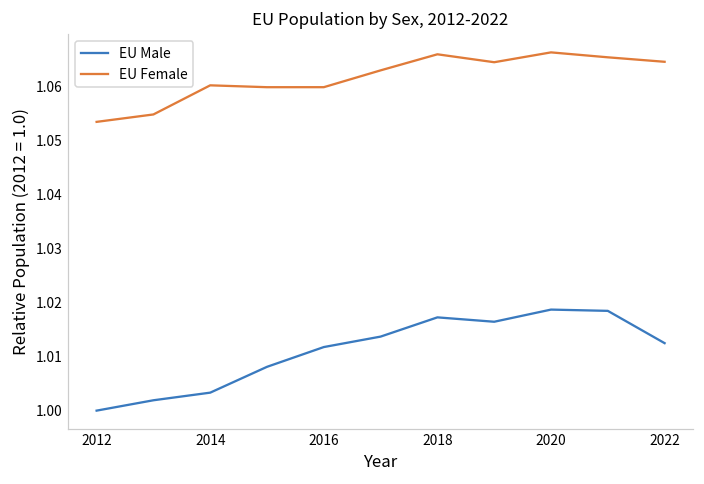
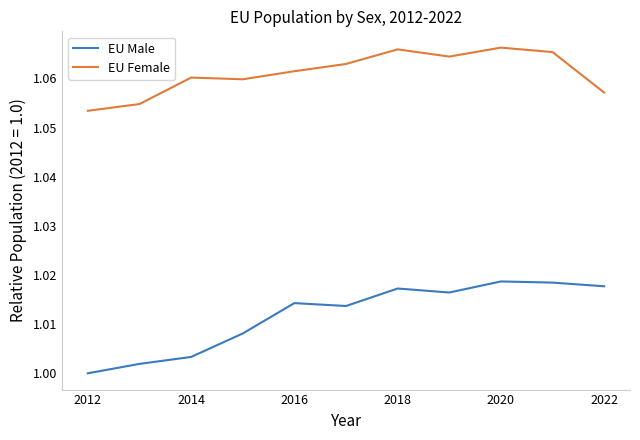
  {
    "EU Male": {
      "2012": 1.000,
      "2014": 1.003,
-     "2016": 1.012,
+     "2016": 1.014,
      "2018": 1.017,
      "2020": 1.019,
-     "2022": 1.012
+     "2022": 1.018
    },
    "EU Female": {
      "2012": 1.053,
      "2014": 1.060,
-     "2016": 1.060,
+     "2016": 1.061,
      "2018": 1.066,
      "2020": 1.066,
-     "2022": 1.065
+     "2022": 1.057
    }
  }
